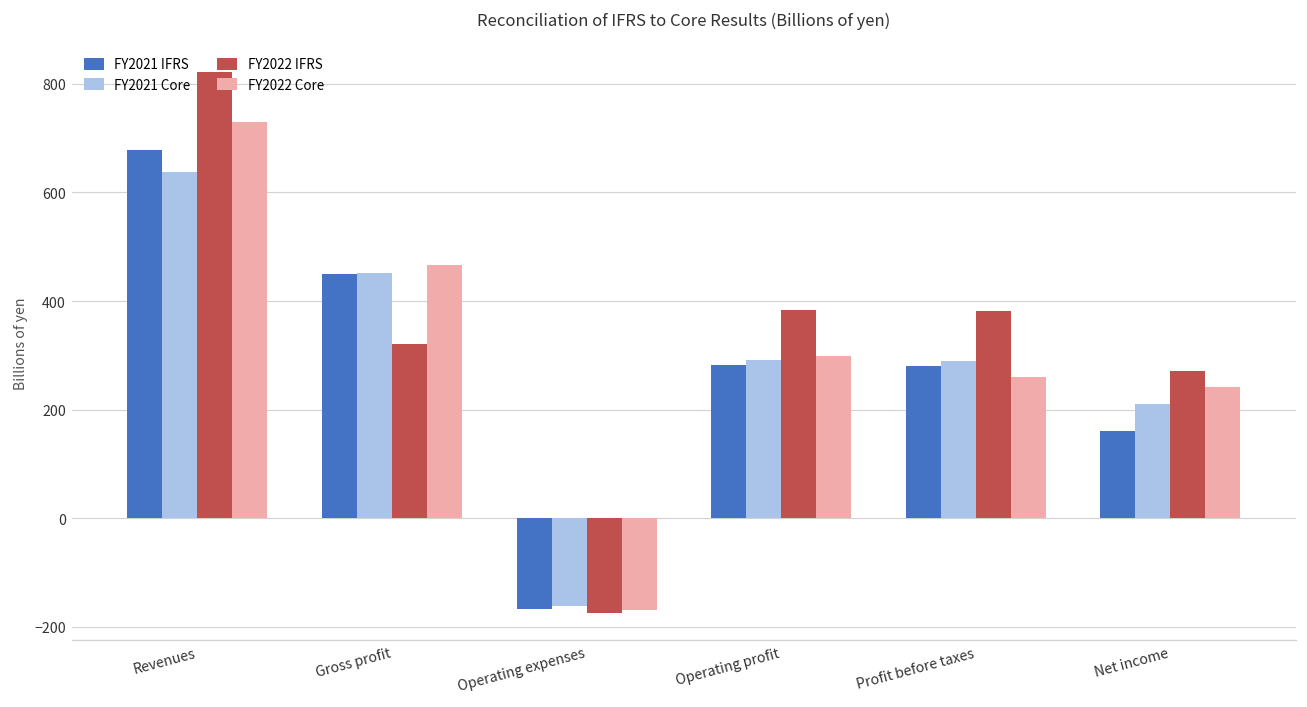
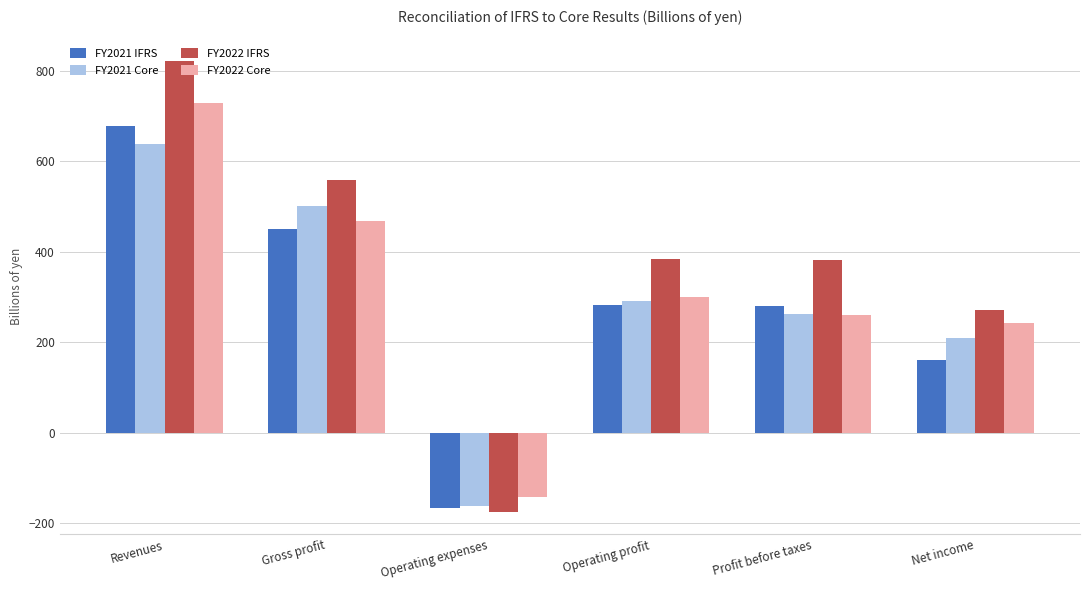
  {
    "FY2021 IFRS": {
      "Revenues": 680,
      "Gross profit": 450,
      "Operating expenses": -170,
      "Operating profit": 280,
      "Profit before taxes": 280,
      "Net income": 160
    },
    "FY2021 Core": {
      "Revenues": 640,
-     "Gross profit": 450,
+     "Gross profit": 500,
      "Operating expenses": -160,
      "Operating profit": 290,
-     "Profit before taxes": 290,
+     "Profit before taxes": 260,
      "Net income": 210
    },
    "FY2022 IFRS": {
      "Revenues": 820,
-     "Gross profit": 320,
+     "Gross profit": 560,
      "Operating expenses": -170,
      "Operating profit": 380,
      "Profit before taxes": 380,
      "Net income": 270
    },
    "FY2022 Core": {
      "Revenues": 730,
      "Gross profit": 470,
-     "Operating expenses": -170,
+     "Operating expenses": -140,
      "Operating profit": 300,
      "Profit before taxes": 260,
      "Net income": 240
    }
  }
